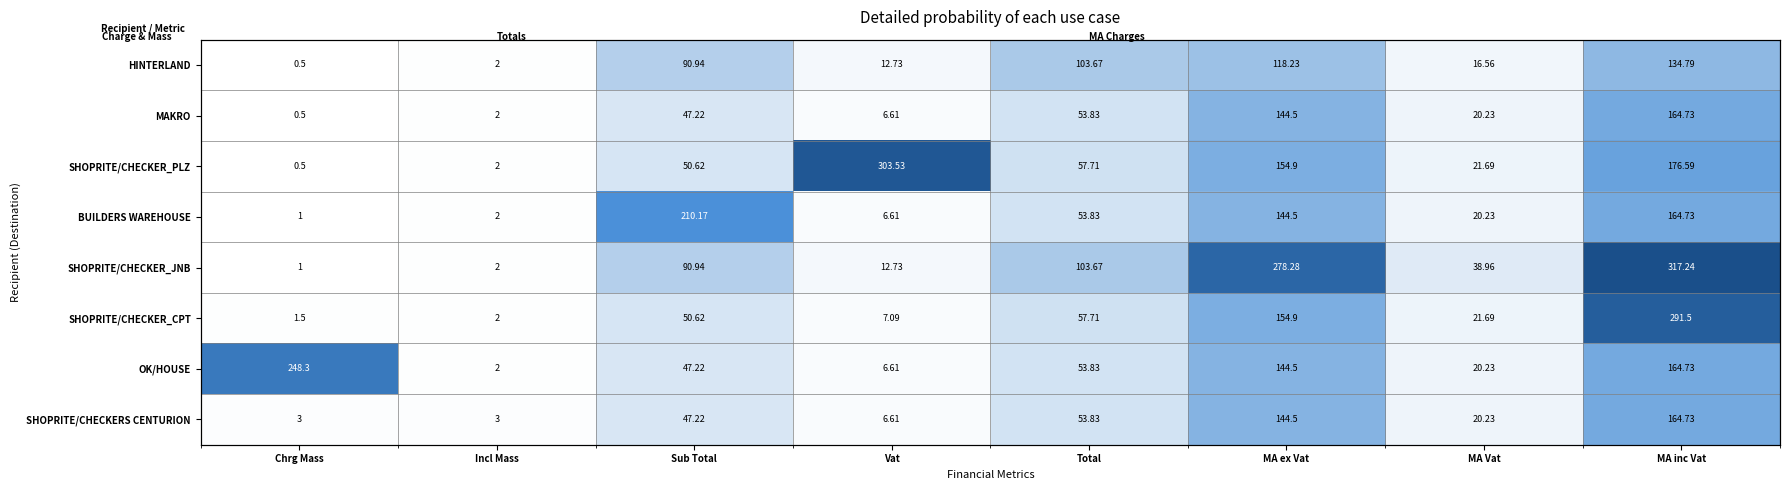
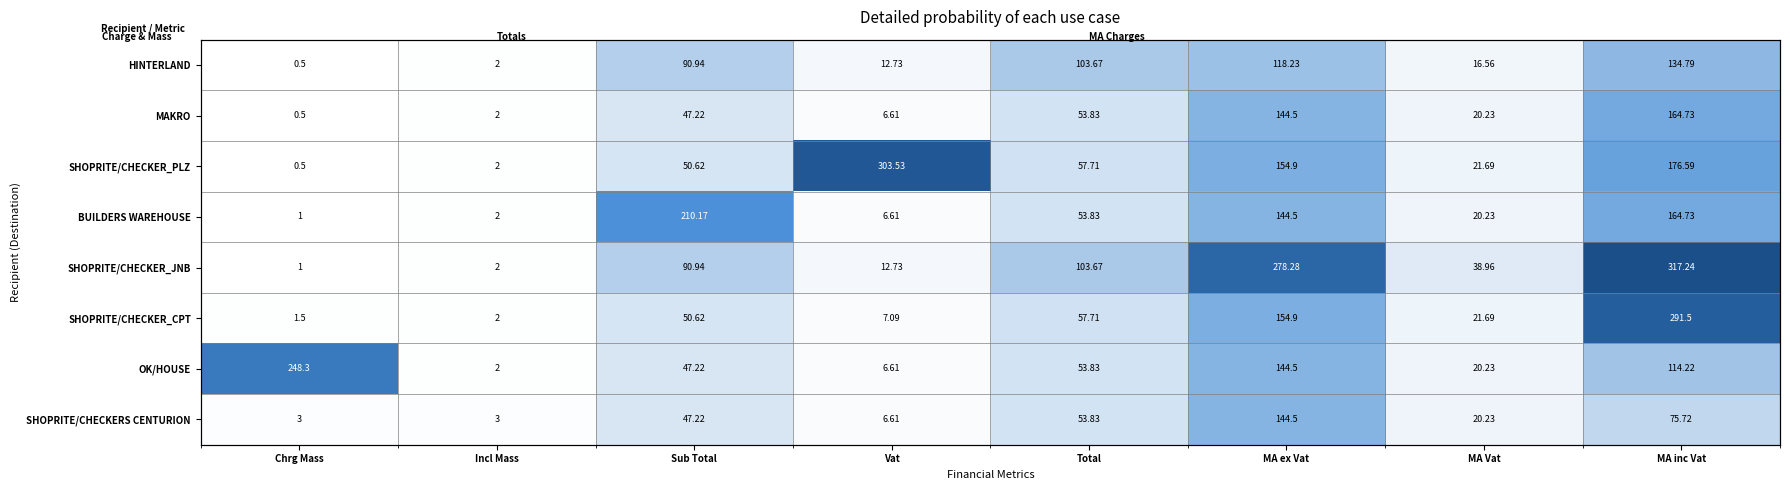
  {
    "HINTERLAND": {
      "Chrg Mass": 0.5,
      "Incl Mass": 2,
      "Sub Total": 90.94,
      "Vat": 12.73,
      "Total": 103.67,
      "MA ex Vat": 118.23,
      "MA Vat": 16.56,
      "MA inc Vat": 134.79
    },
    "MAKRO": {
      "Chrg Mass": 0.5,
      "Incl Mass": 2,
      "Sub Total": 47.22,
      "Vat": 6.61,
      "Total": 53.83,
      "MA ex Vat": 144.5,
      "MA Vat": 20.23,
      "MA inc Vat": 164.73
    },
    "SHOPRITE/CHECKER_PLZ": {
      "Chrg Mass": 0.5,
      "Incl Mass": 2,
      "Sub Total": 50.62,
      "Vat": 303.53,
      "Total": 57.71,
      "MA ex Vat": 154.9,
      "MA Vat": 21.69,
      "MA inc Vat": 176.59
    },
    "BUILDERS WAREHOUSE": {
      "Chrg Mass": 1,
      "Incl Mass": 2,
      "Sub Total": 210.17,
      "Vat": 6.61,
      "Total": 53.83,
      "MA ex Vat": 144.5,
      "MA Vat": 20.23,
      "MA inc Vat": 164.73
    },
    "SHOPRITE/CHECKER_JNB": {
      "Chrg Mass": 1,
      "Incl Mass": 2,
      "Sub Total": 90.94,
      "Vat": 12.73,
      "Total": 103.67,
      "MA ex Vat": 278.28,
      "MA Vat": 38.96,
      "MA inc Vat": 317.24
    },
    "SHOPRITE/CHECKER_CPT": {
      "Chrg Mass": 1.5,
      "Incl Mass": 2,
      "Sub Total": 50.62,
      "Vat": 7.09,
      "Total": 57.71,
      "MA ex Vat": 154.9,
      "MA Vat": 21.69,
      "MA inc Vat": 291.5
    },
    "OK/HOUSE": {
      "Chrg Mass": 248.3,
      "Incl Mass": 2,
      "Sub Total": 47.22,
      "Vat": 6.61,
      "Total": 53.83,
      "MA ex Vat": 144.5,
      "MA Vat": 20.23,
-     "MA inc Vat": 164.73
+     "MA inc Vat": 114.22
    },
    "SHOPRITE/CHECKERS CENTURION": {
      "Chrg Mass": 3,
      "Incl Mass": 3,
      "Sub Total": 47.22,
      "Vat": 6.61,
      "Total": 53.83,
      "MA ex Vat": 144.5,
      "MA Vat": 20.23,
-     "MA inc Vat": 164.73
+     "MA inc Vat": 75.72
    }
  }
